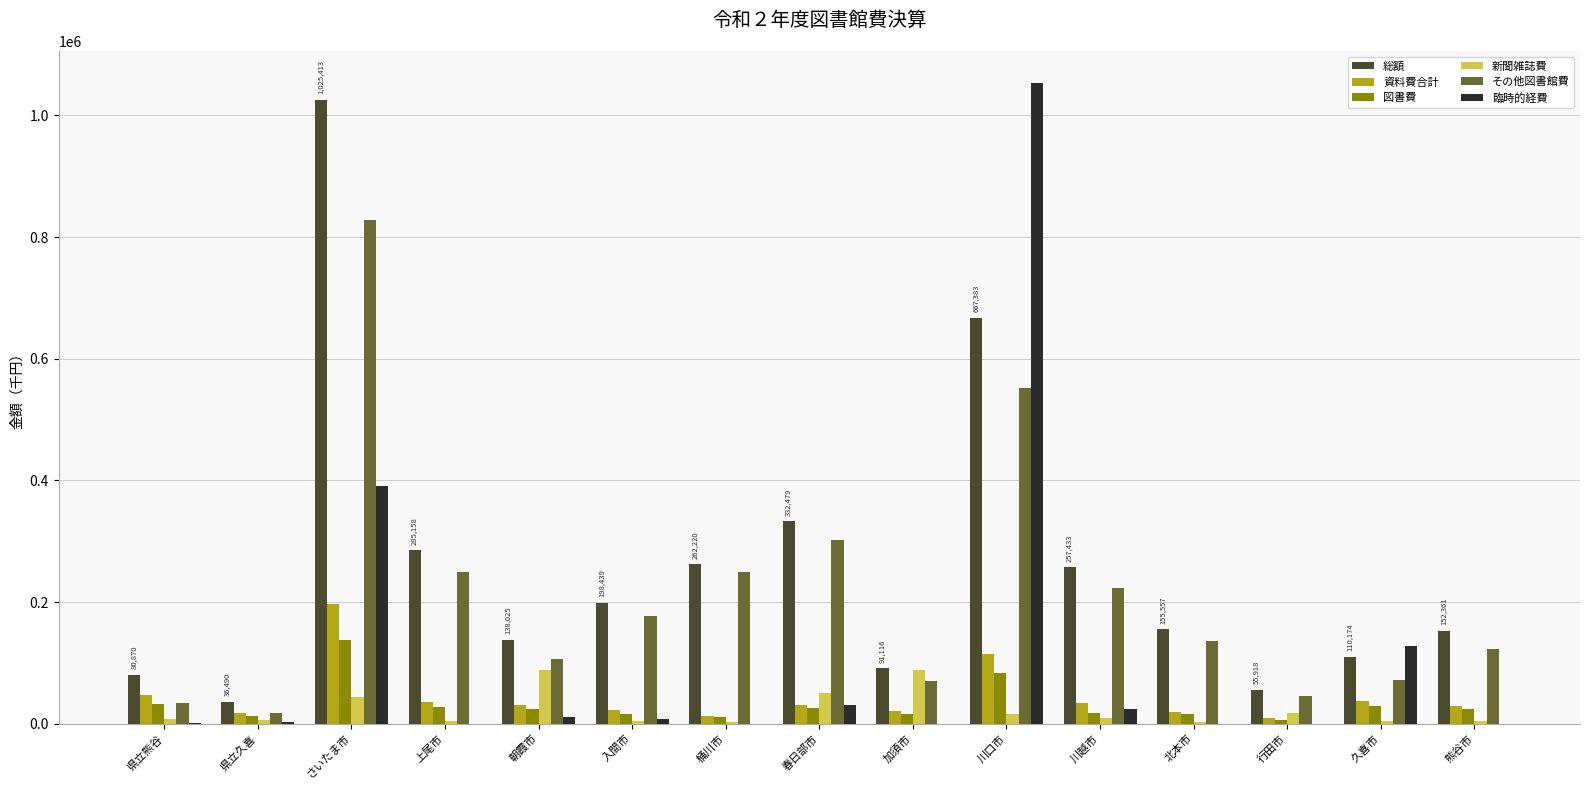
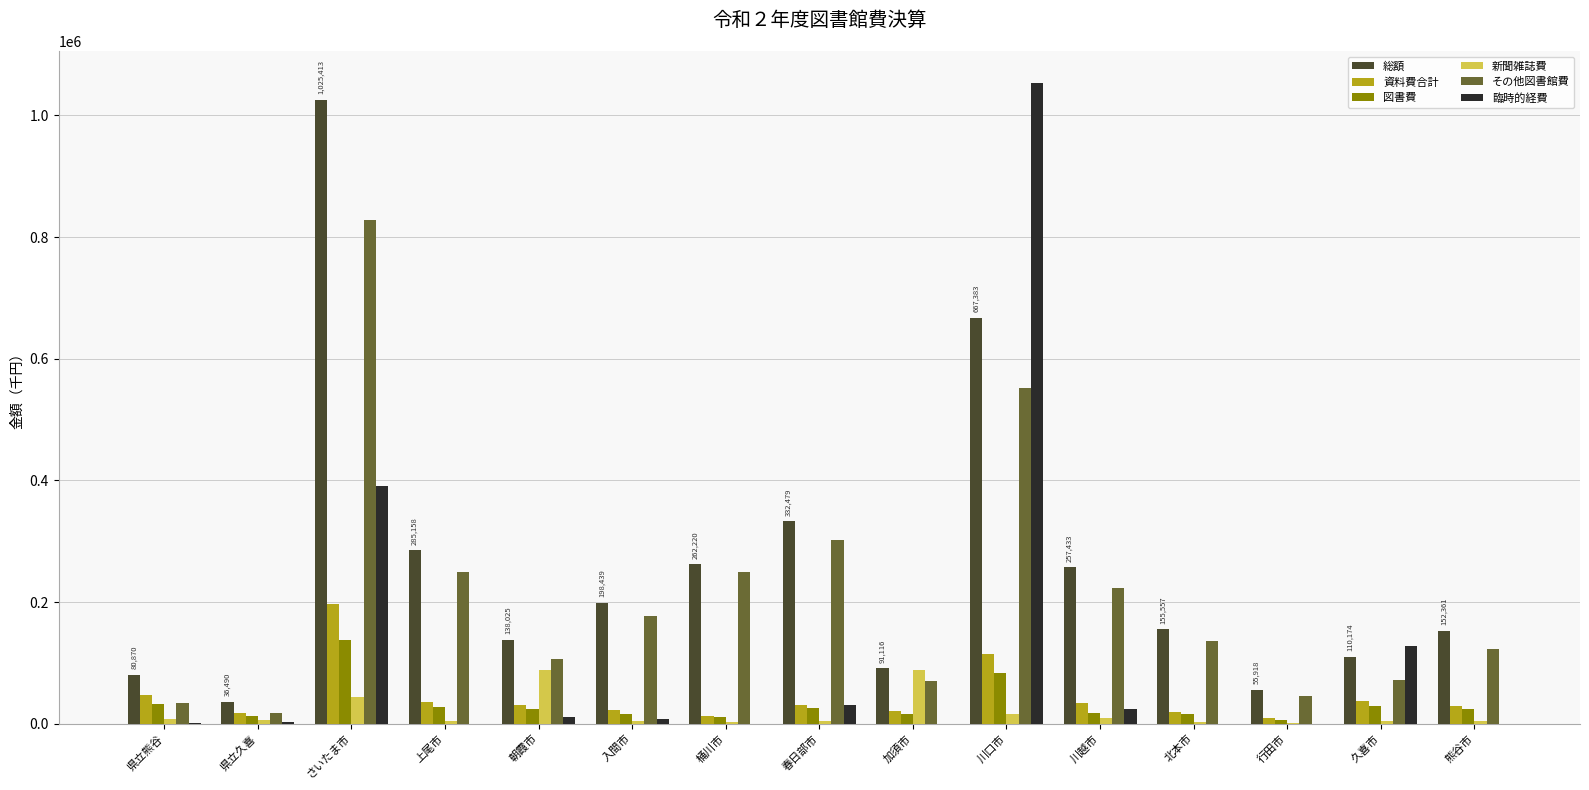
  {
    "新聞雑誌費": {
      "県立熊谷": 10000,
      "県立久喜": 10000,
      "さいたま市": 40000,
      "朝霞市": 90000,
      "入間市": 0,
-     "春日部市": 50000,
+     "春日部市": 0,
      "加須市": 90000,
      "川口市": 20000,
      "川越市": 10000,
-     "行田市": 20000,
+     "行田市": 0,
      "熊谷市": 0
    }
  }
